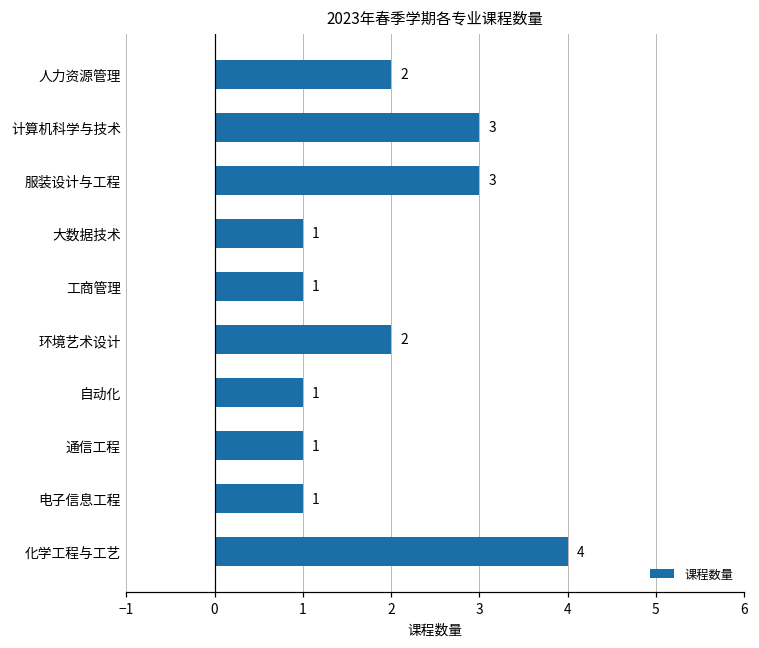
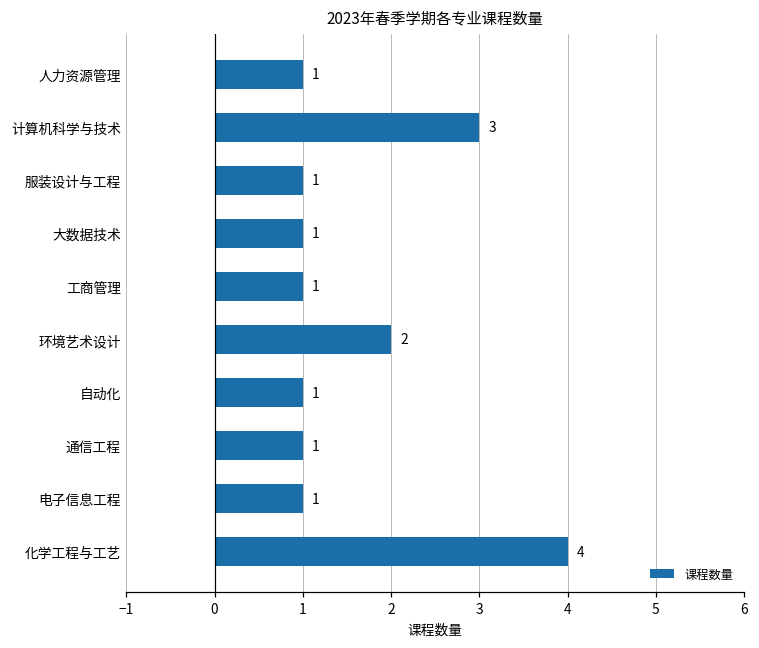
  {
-   "人力资源管理": 2,
+   "人力资源管理": 1,
    "计算机科学与技术": 3,
-   "服装设计与工程": 3,
+   "服装设计与工程": 1,
    "大数据技术": 1,
    "工商管理": 1,
    "环境艺术设计": 2,
    "自动化": 1,
    "通信工程": 1,
    "电子信息工程": 1,
    "化学工程与工艺": 4
  }
